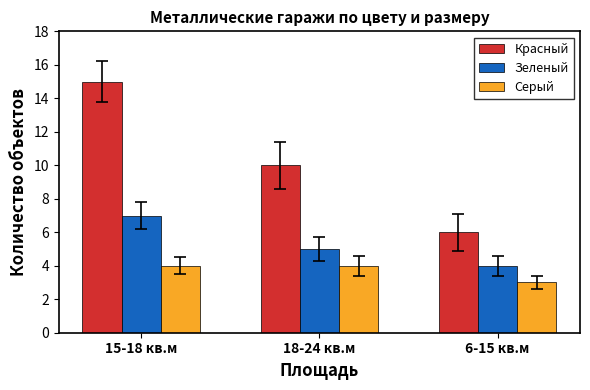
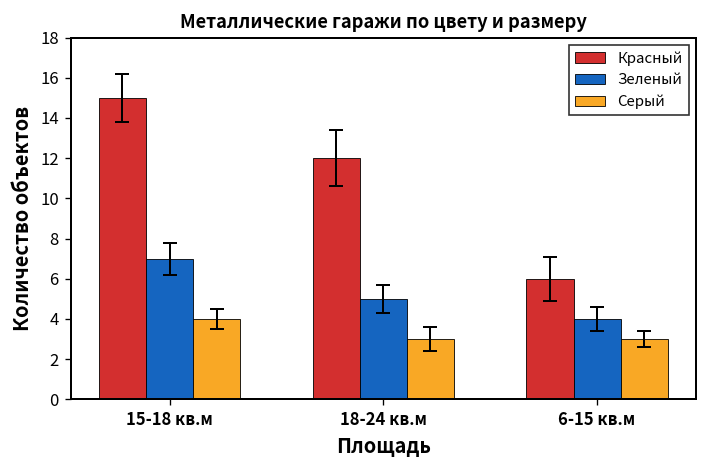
  {
    "Красный": {
      "15-18 кв.м": 15,
-     "18-24 кв.м": 10,
+     "18-24 кв.м": 12,
      "6-15 кв.м": 6
    },
    "Серый": {
      "15-18 кв.м": 4,
-     "18-24 кв.м": 4,
+     "18-24 кв.м": 3,
      "6-15 кв.м": 3
    }
  }
